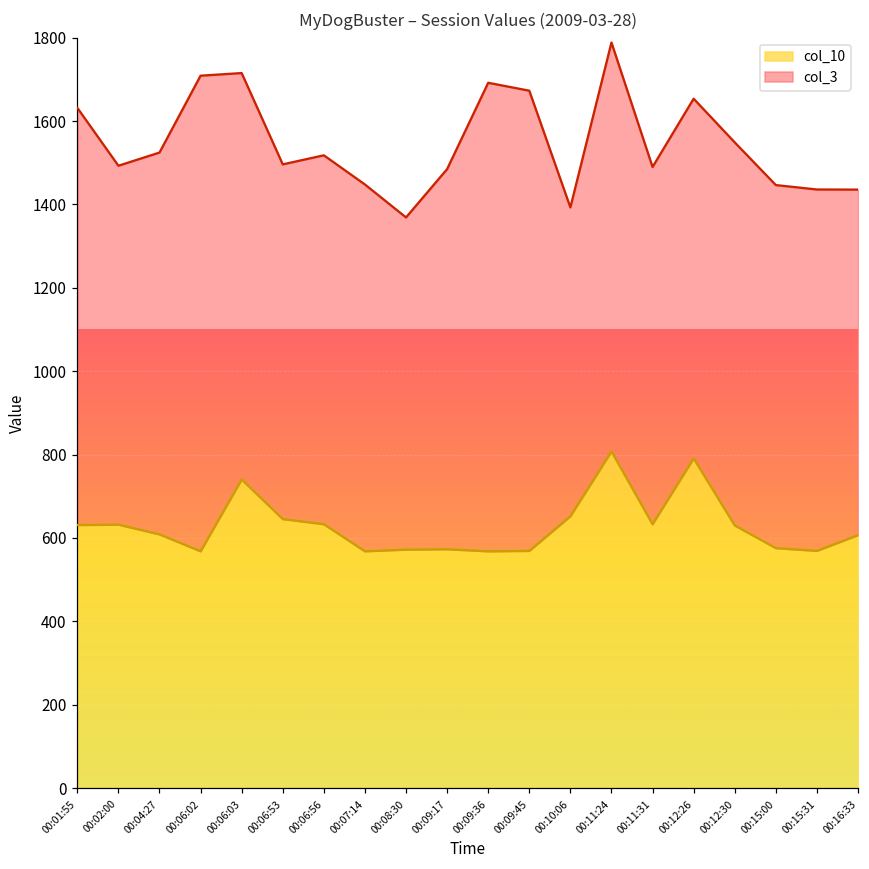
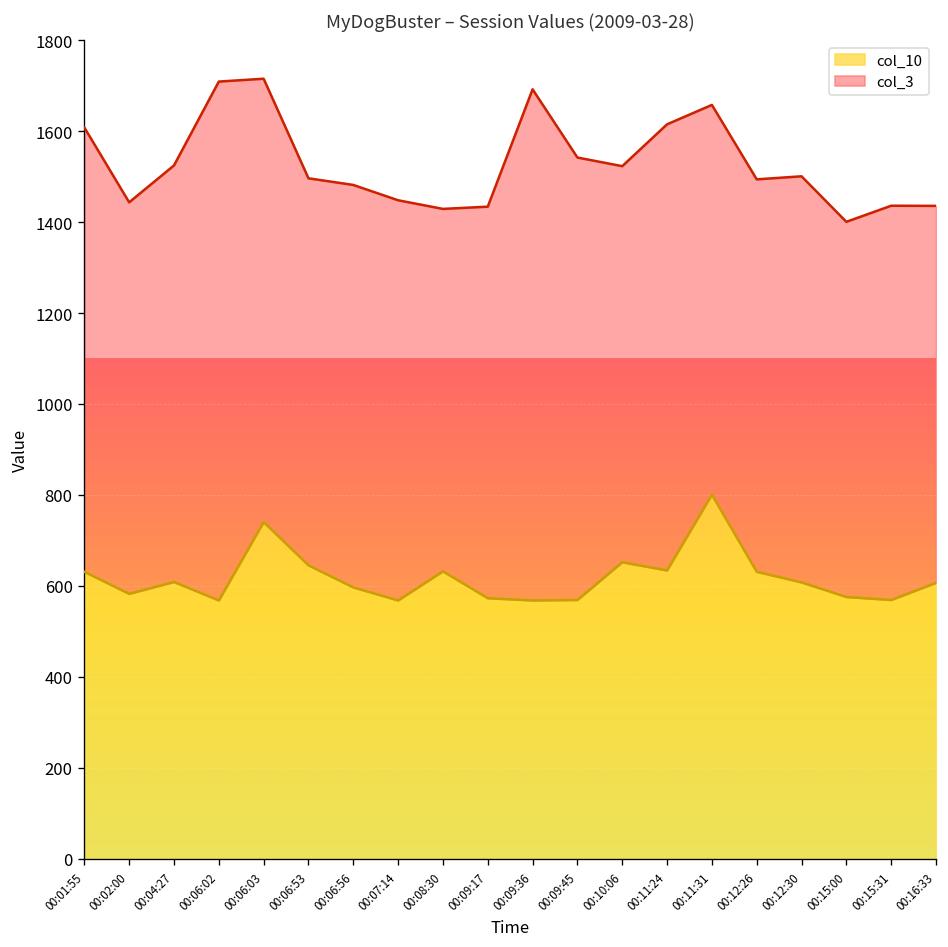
  {
    "col_10": {
      "00:01:55": 630,
-     "00:02:00": 630,
+     "00:02:00": 580,
      "00:04:27": 610,
      "00:06:02": 570,
      "00:06:03": 740,
      "00:06:53": 650,
-     "00:06:56": 630,
+     "00:06:56": 600,
      "00:07:14": 570,
-     "00:08:30": 570,
+     "00:08:30": 630,
      "00:09:17": 570,
      "00:09:36": 570,
      "00:09:45": 570,
      "00:10:06": 650,
-     "00:11:24": 810,
-     "00:11:31": 630,
-     "00:12:26": 790,
-     "00:12:30": 630,
+     "00:11:24": 630,
+     "00:11:31": 800,
+     "00:12:26": 630,
+     "00:12:30": 610,
      "00:15:00": 580,
      "00:15:31": 570,
      "00:16:33": 610
    },
    "col_3": {
-     "00:01:55": 1000,
+     "00:01:55": 980,
      "00:02:00": 860,
      "00:04:27": 920,
      "00:06:02": 1140,
      "00:06:03": 980,
      "00:06:53": 850,
      "00:06:56": 890,
      "00:07:14": 880,
      "00:08:30": 800,
-     "00:09:17": 910,
+     "00:09:17": 860,
      "00:09:36": 1120,
-     "00:09:45": 1100,
-     "00:10:06": 740,
+     "00:09:45": 970,
+     "00:10:06": 870,
      "00:11:24": 980,
      "00:11:31": 860,
      "00:12:26": 860,
-     "00:12:30": 920,
-     "00:15:00": 870,
+     "00:12:30": 890,
+     "00:15:00": 820,
      "00:15:31": 870,
      "00:16:33": 830
    }
  }
